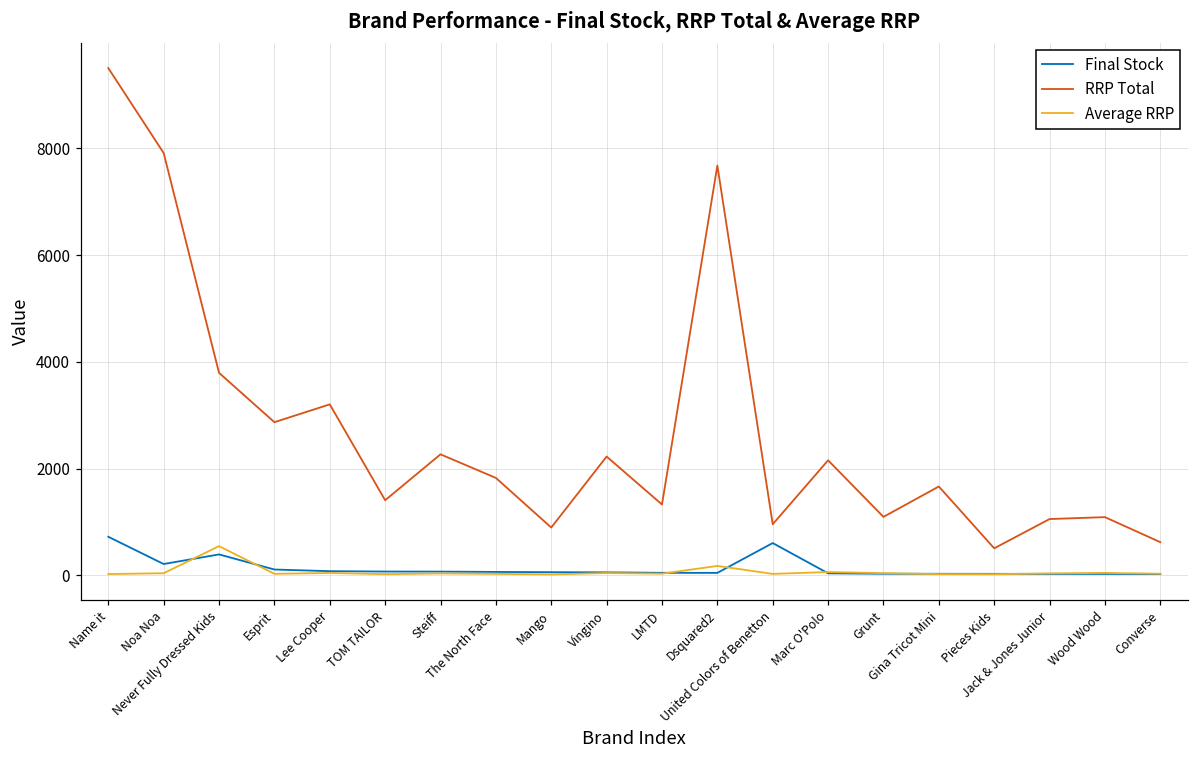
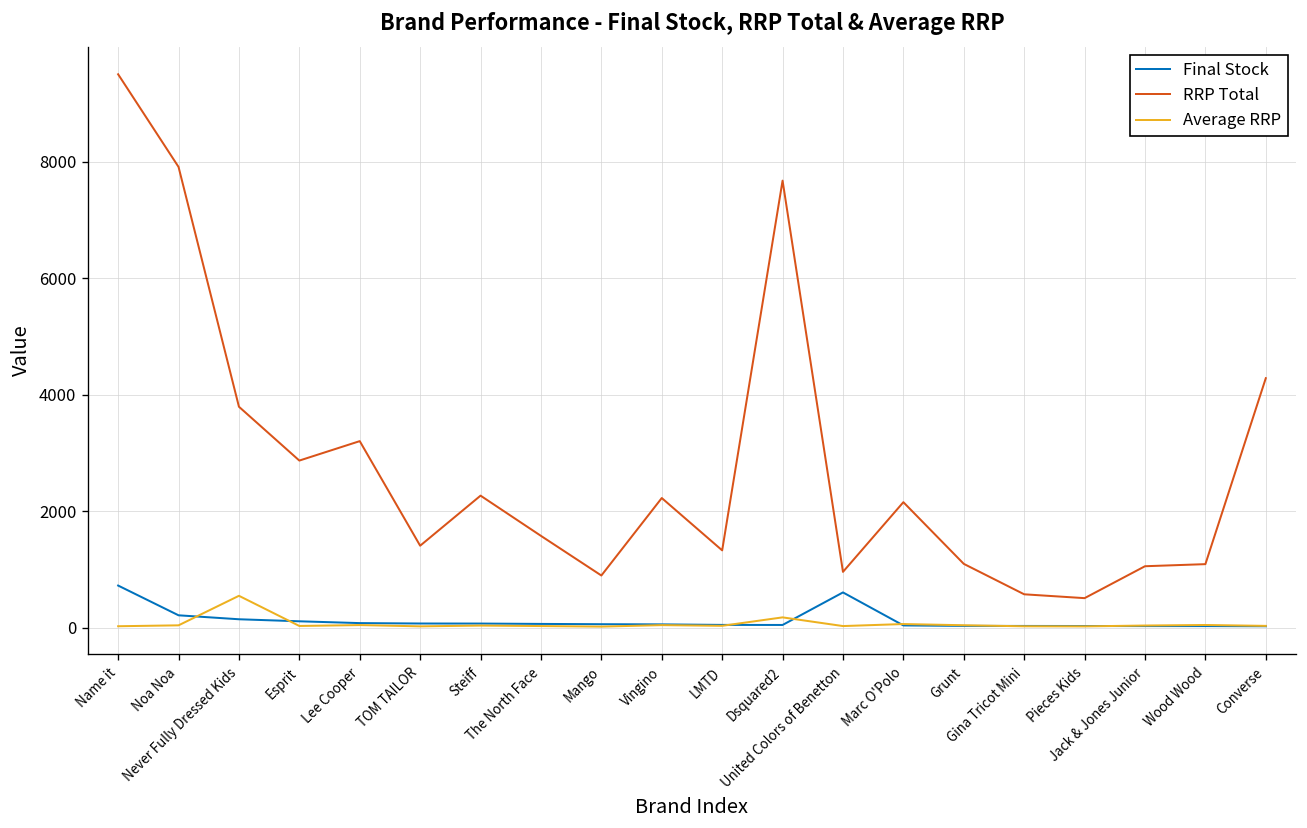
  {
    "Final Stock": {
      "Name it": 700,
      "Noa Noa": 200,
-     "Never Fully Dressed Kids": 400,
+     "Never Fully Dressed Kids": 100,
      "Esprit": 100,
      "Dsquared2": 0,
      "United Colors of Benetton": 600
    },
    "RRP Total": {
      "Name it": 9500,
      "Noa Noa": 7900,
      "Never Fully Dressed Kids": 3800,
      "Esprit": 2900,
      "Lee Cooper": 3200,
      "TOM TAILOR": 1400,
      "Steiff": 2300,
-     "The North Face": 1800,
+     "The North Face": 1600,
      "Mango": 900,
      "Vingino": 2200,
      "LMTD": 1300,
      "Dsquared2": 7700,
      "United Colors of Benetton": 1000,
      "Marc O'Polo": 2200,
      "Grunt": 1100,
-     "Gina Tricot Mini": 1700,
+     "Gina Tricot Mini": 600,
      "Pieces Kids": 500,
      "Jack & Jones Junior": 1100,
      "Wood Wood": 1100,
-     "Converse": 600
+     "Converse": 4300
    },
    "Average RRP": {
      "Name it": 0,
      "Noa Noa": 0,
      "Never Fully Dressed Kids": 500,
      "Esprit": 0,
      "Dsquared2": 200,
      "United Colors of Benetton": 0
    }
  }
